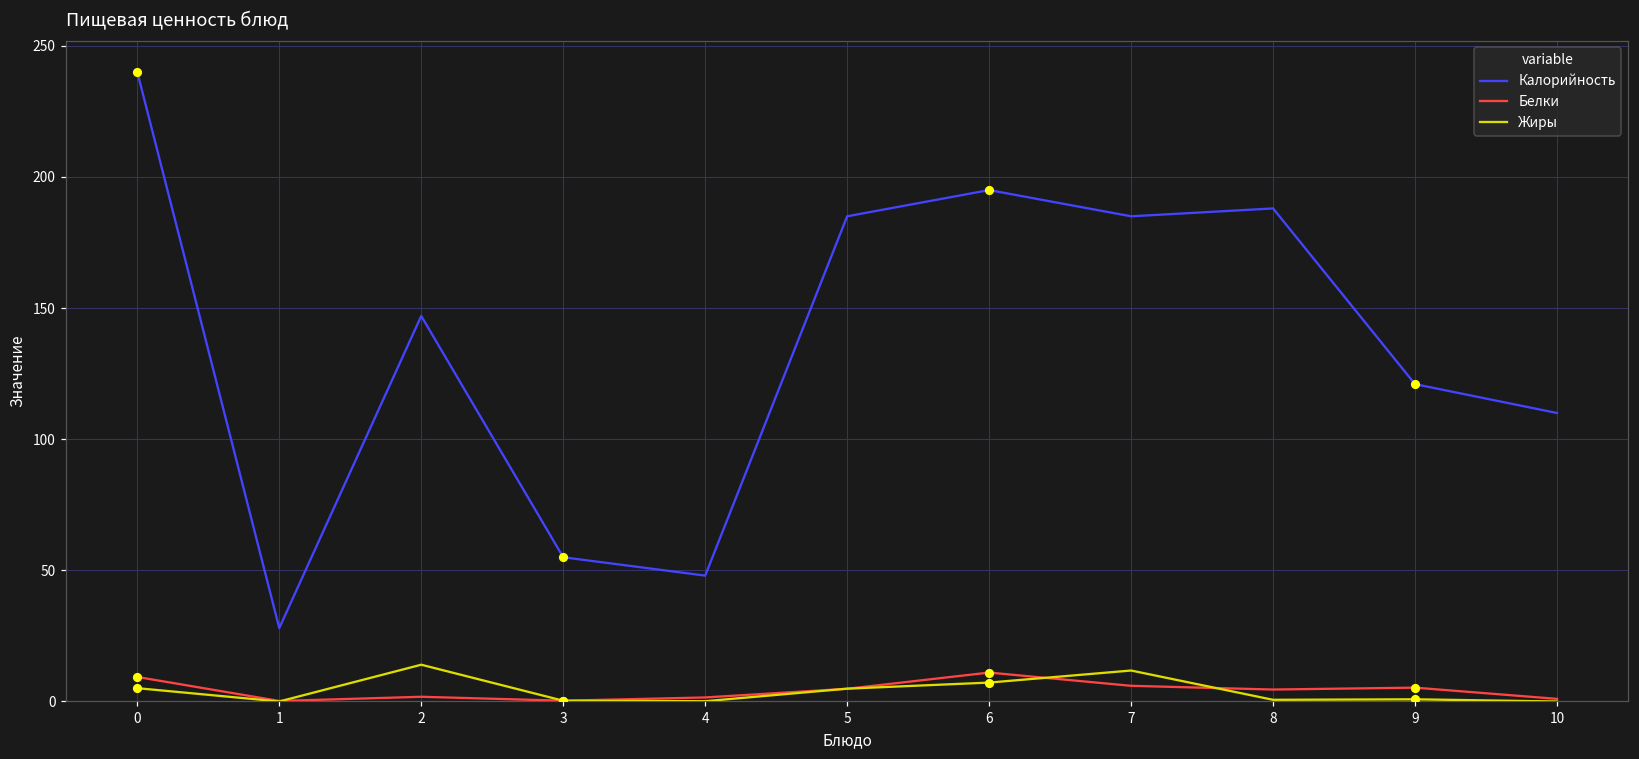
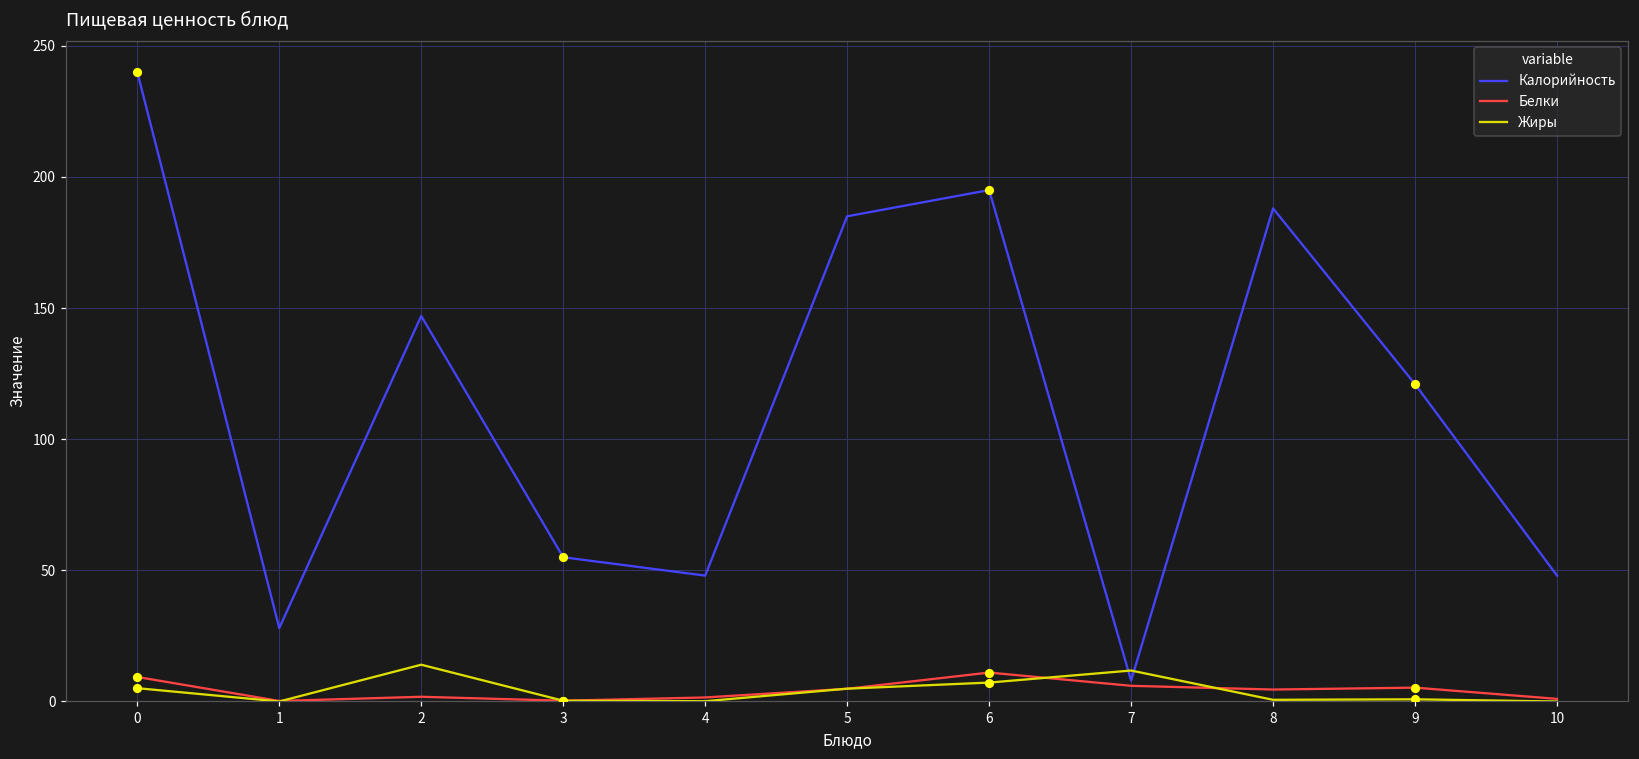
  {
    "Калорийность": {
      "1": 28,
      "2": 147,
      "4": 48,
      "5": 185,
-     "7": 185,
+     "7": 8,
      "8": 188,
-     "10": 110
+     "10": 48
    },
    "Белки": {
      "2": 2,
      "4": 2,
      "7": 6,
      "8": 5
    }
  }
